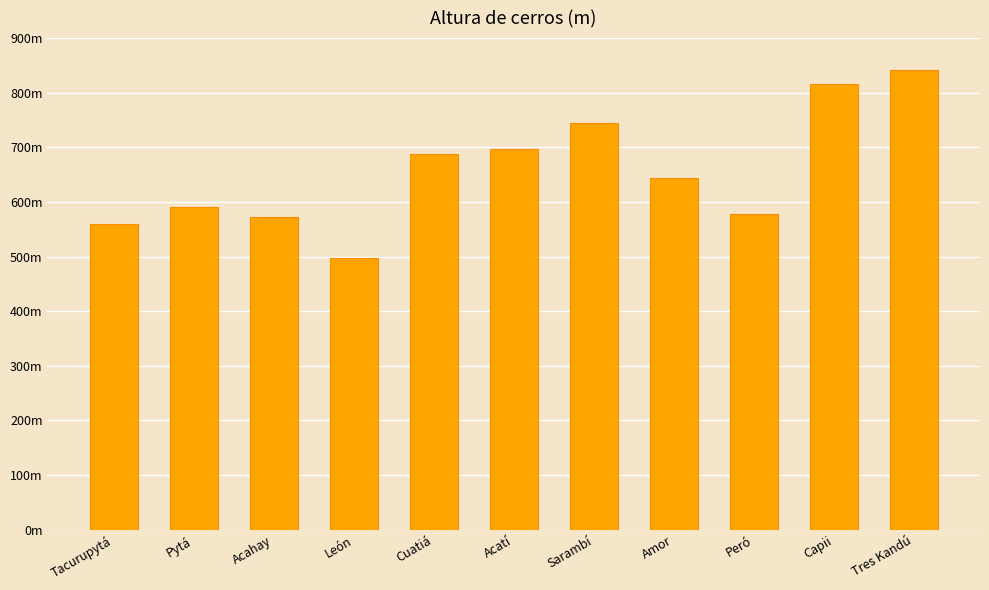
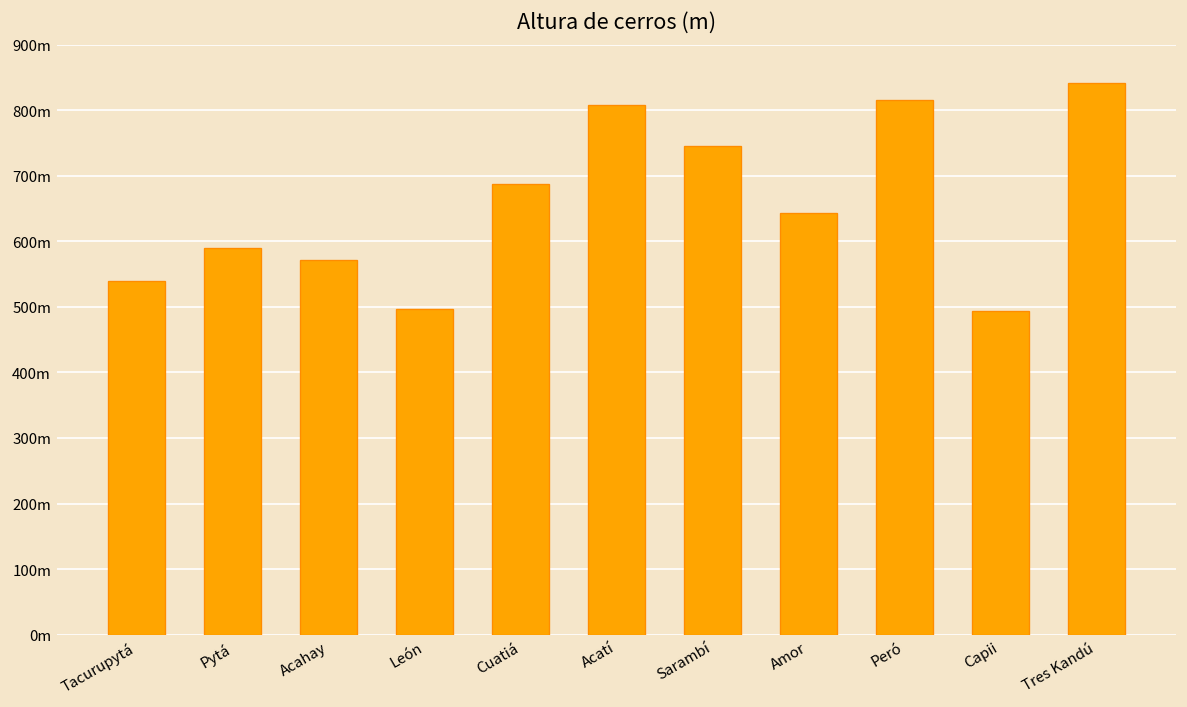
  {
-   "Tacurupytá": "560m",
+   "Tacurupytá": "540m",
    "Pytá": "590m",
    "Acahay": "570m",
    "León": "500m",
    "Cuatiá": "690m",
-   "Acatí": "700m",
+   "Acatí": "810m",
    "Sarambí": "750m",
    "Amor": "640m",
-   "Peró": "580m",
-   "Capii": "820m",
+   "Peró": "820m",
+   "Capii": "490m",
    "Tres Kandú": "840m"
  }
